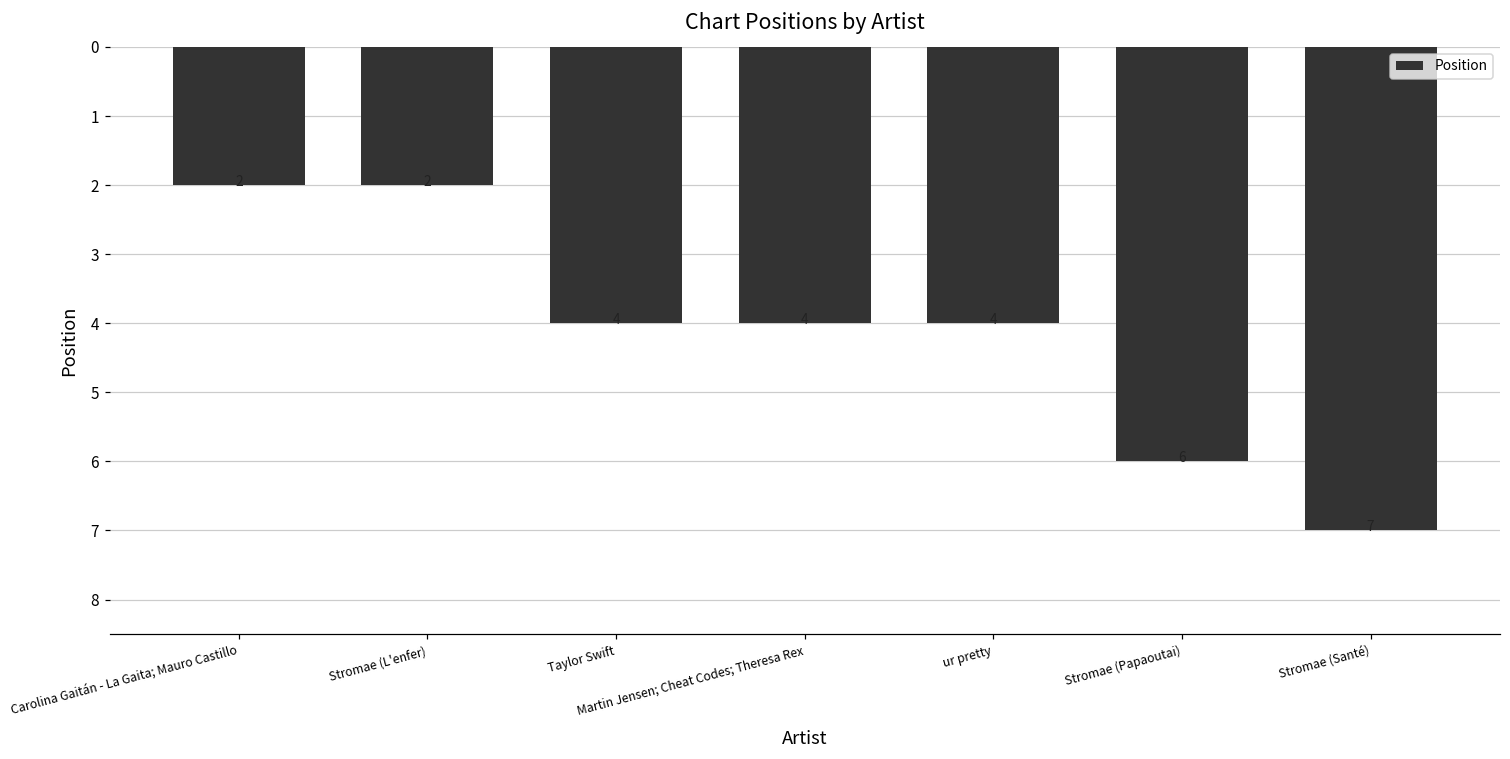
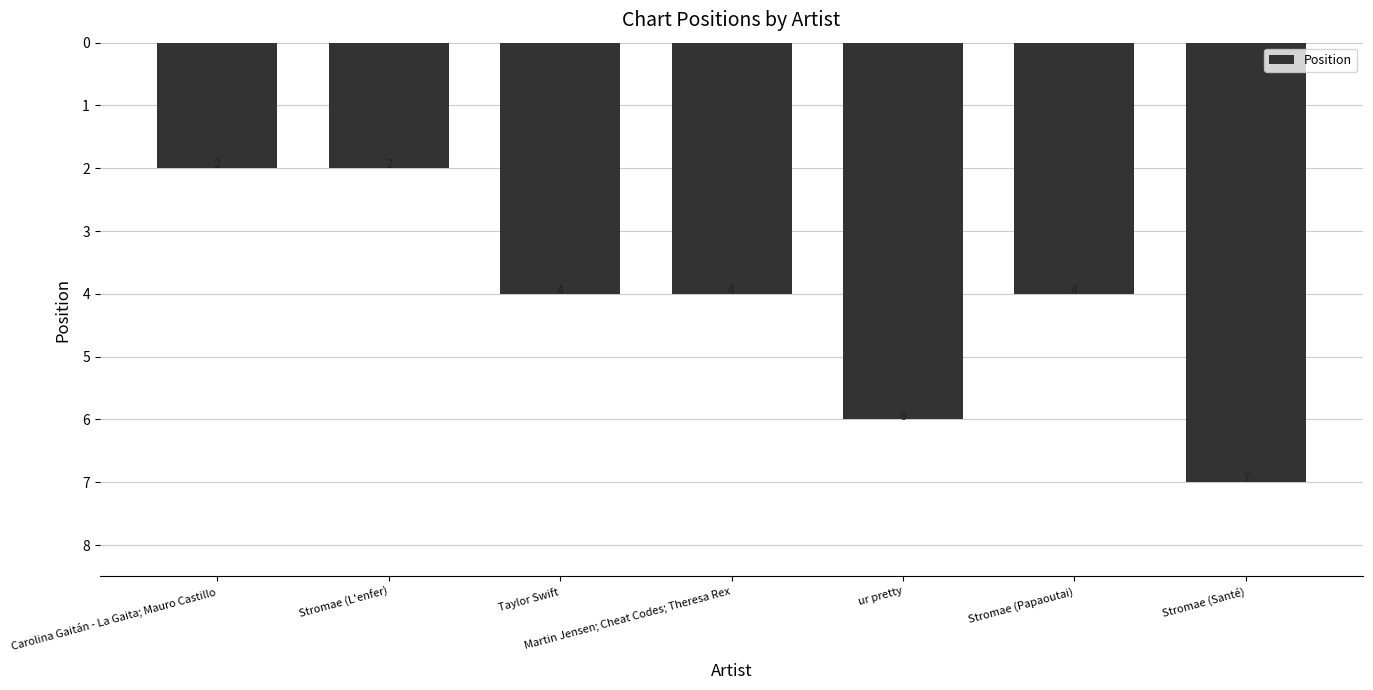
  {
    "Carolina Gaitán - La Gaita; Mauro Castillo": 2,
    "Stromae (L'enfer)": 2,
    "Taylor Swift": 4,
    "Martin Jensen; Cheat Codes; Theresa Rex": 4,
-   "ur pretty": 4,
-   "Stromae (Papaoutai)": 6,
+   "ur pretty": 6,
+   "Stromae (Papaoutai)": 4,
    "Stromae (Santé)": 7
  }
